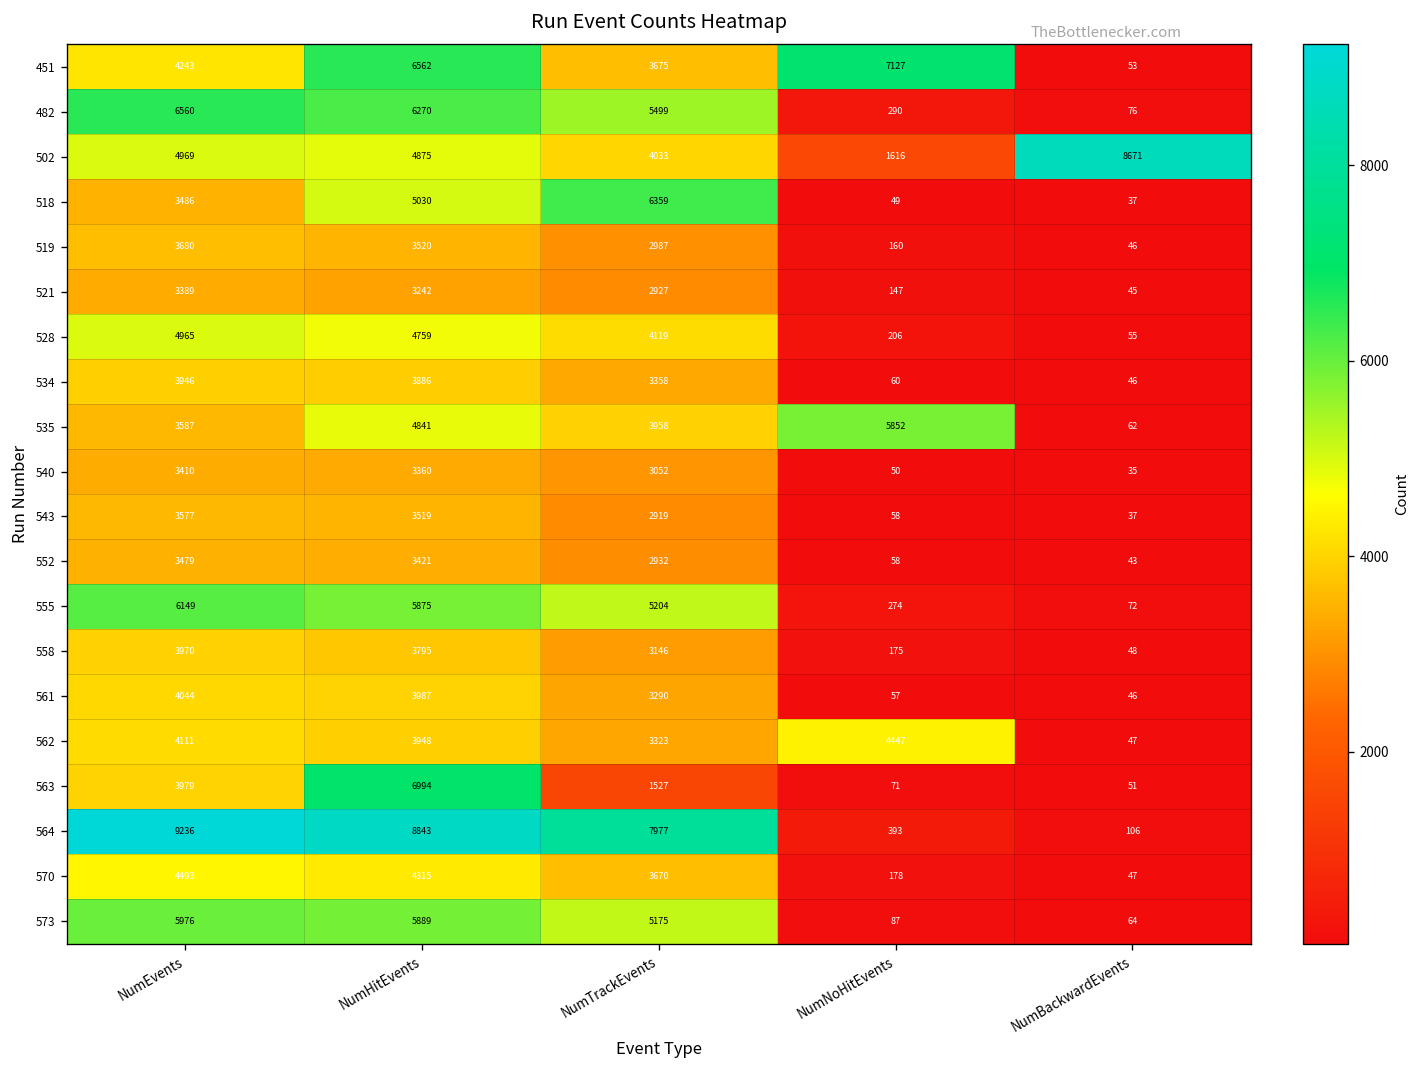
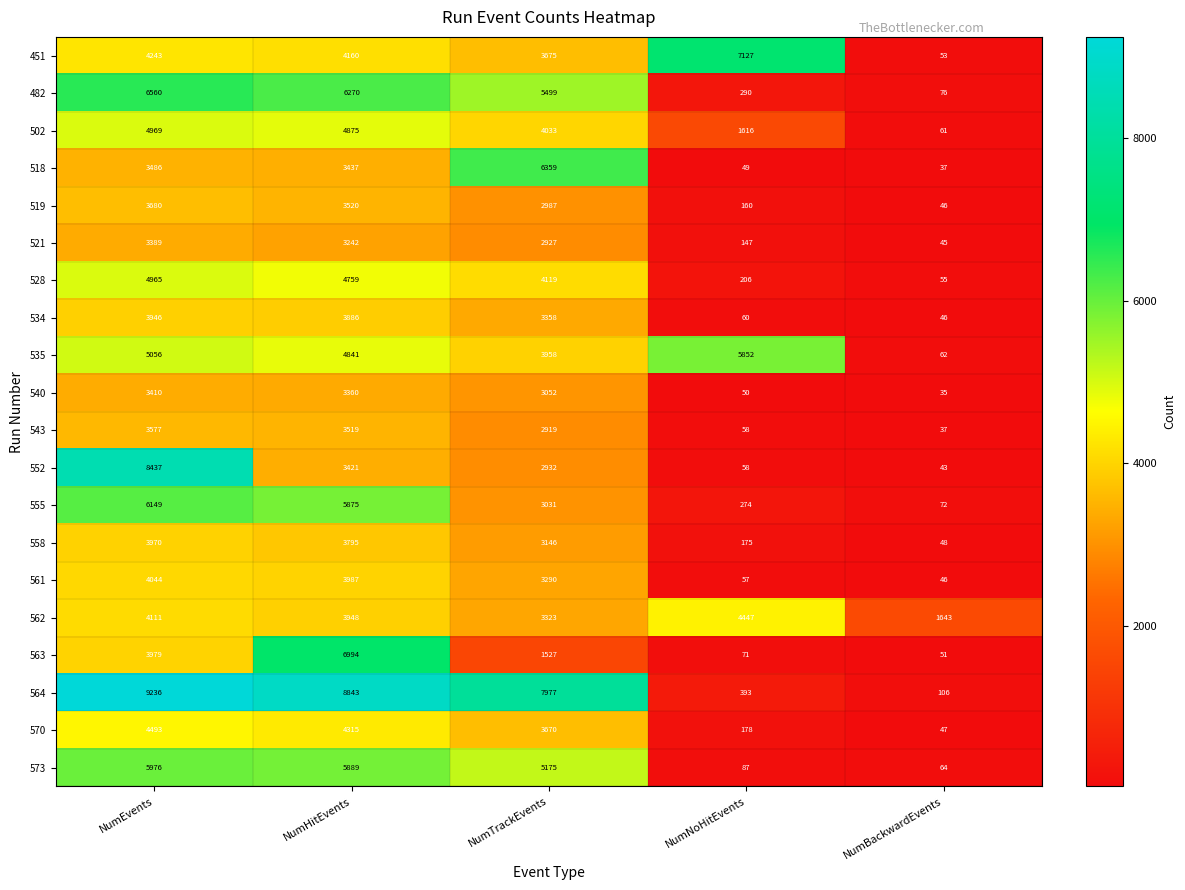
  {
    "451": {
      "NumEvents": 4243,
-     "NumHitEvents": 6562,
+     "NumHitEvents": 4160,
      "NumTrackEvents": 3675,
      "NumNoHitEvents": 7127,
      "NumBackwardEvents": 53
    },
    "482": {
      "NumEvents": 6560,
      "NumHitEvents": 6270,
      "NumTrackEvents": 5499,
      "NumNoHitEvents": 290,
      "NumBackwardEvents": 76
    },
    "502": {
      "NumEvents": 4969,
      "NumHitEvents": 4875,
      "NumTrackEvents": 4033,
      "NumNoHitEvents": 1616,
-     "NumBackwardEvents": 8671
+     "NumBackwardEvents": 61
    },
    "518": {
      "NumEvents": 3486,
-     "NumHitEvents": 5030,
+     "NumHitEvents": 3437,
      "NumTrackEvents": 6359,
      "NumNoHitEvents": 49,
      "NumBackwardEvents": 37
    },
    "519": {
      "NumEvents": 3680,
      "NumHitEvents": 3520,
      "NumTrackEvents": 2987,
      "NumNoHitEvents": 160,
      "NumBackwardEvents": 46
    },
    "521": {
      "NumEvents": 3389,
      "NumHitEvents": 3242,
      "NumTrackEvents": 2927,
      "NumNoHitEvents": 147,
      "NumBackwardEvents": 45
    },
    "528": {
      "NumEvents": 4965,
      "NumHitEvents": 4759,
      "NumTrackEvents": 4119,
      "NumNoHitEvents": 206,
      "NumBackwardEvents": 55
    },
    "534": {
      "NumEvents": 3946,
      "NumHitEvents": 3886,
      "NumTrackEvents": 3358,
      "NumNoHitEvents": 60,
      "NumBackwardEvents": 46
    },
    "535": {
-     "NumEvents": 3587,
+     "NumEvents": 5056,
      "NumHitEvents": 4841,
      "NumTrackEvents": 3958,
      "NumNoHitEvents": 5852,
      "NumBackwardEvents": 62
    },
    "540": {
      "NumEvents": 3410,
      "NumHitEvents": 3360,
      "NumTrackEvents": 3052,
      "NumNoHitEvents": 50,
      "NumBackwardEvents": 35
    },
    "543": {
      "NumEvents": 3577,
      "NumHitEvents": 3519,
      "NumTrackEvents": 2919,
      "NumNoHitEvents": 58,
      "NumBackwardEvents": 37
    },
    "552": {
-     "NumEvents": 3479,
+     "NumEvents": 8437,
      "NumHitEvents": 3421,
      "NumTrackEvents": 2932,
      "NumNoHitEvents": 58,
      "NumBackwardEvents": 43
    },
    "555": {
      "NumEvents": 6149,
      "NumHitEvents": 5875,
-     "NumTrackEvents": 5204,
+     "NumTrackEvents": 3031,
      "NumNoHitEvents": 274,
      "NumBackwardEvents": 72
    },
    "558": {
      "NumEvents": 3970,
      "NumHitEvents": 3795,
      "NumTrackEvents": 3146,
      "NumNoHitEvents": 175,
      "NumBackwardEvents": 48
    },
    "561": {
      "NumEvents": 4044,
      "NumHitEvents": 3987,
      "NumTrackEvents": 3290,
      "NumNoHitEvents": 57,
      "NumBackwardEvents": 46
    },
    "562": {
      "NumEvents": 4111,
      "NumHitEvents": 3948,
      "NumTrackEvents": 3323,
      "NumNoHitEvents": 4447,
-     "NumBackwardEvents": 47
+     "NumBackwardEvents": 1643
    },
    "563": {
      "NumEvents": 3979,
      "NumHitEvents": 6994,
      "NumTrackEvents": 1527,
      "NumNoHitEvents": 71,
      "NumBackwardEvents": 51
    },
    "564": {
      "NumEvents": 9236,
      "NumHitEvents": 8843,
      "NumTrackEvents": 7977,
      "NumNoHitEvents": 393,
      "NumBackwardEvents": 106
    },
    "570": {
      "NumEvents": 4493,
      "NumHitEvents": 4315,
      "NumTrackEvents": 3670,
      "NumNoHitEvents": 178,
      "NumBackwardEvents": 47
    },
    "573": {
      "NumEvents": 5976,
      "NumHitEvents": 5889,
      "NumTrackEvents": 5175,
      "NumNoHitEvents": 87,
      "NumBackwardEvents": 64
    }
  }
